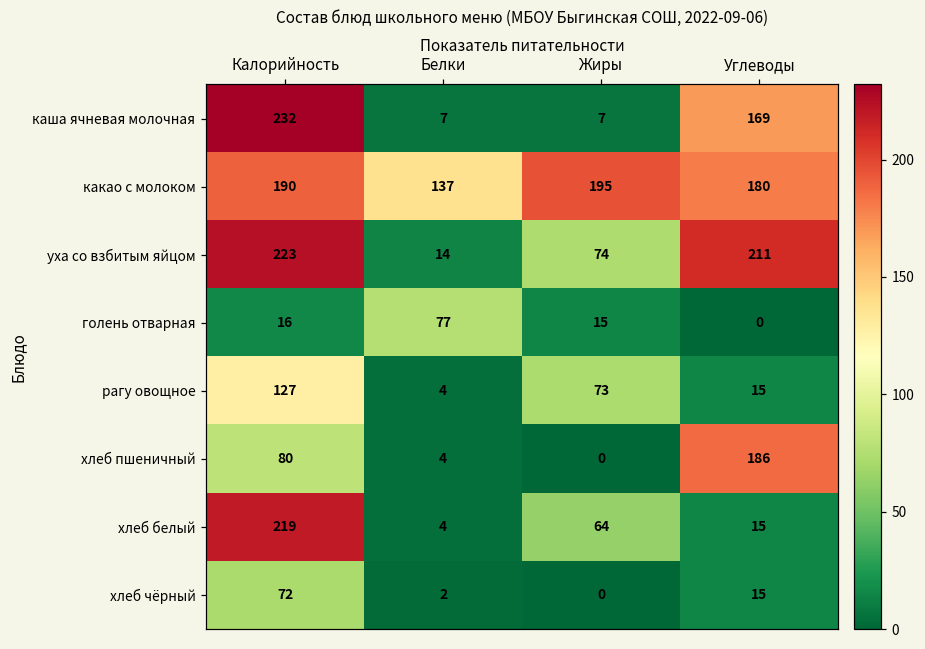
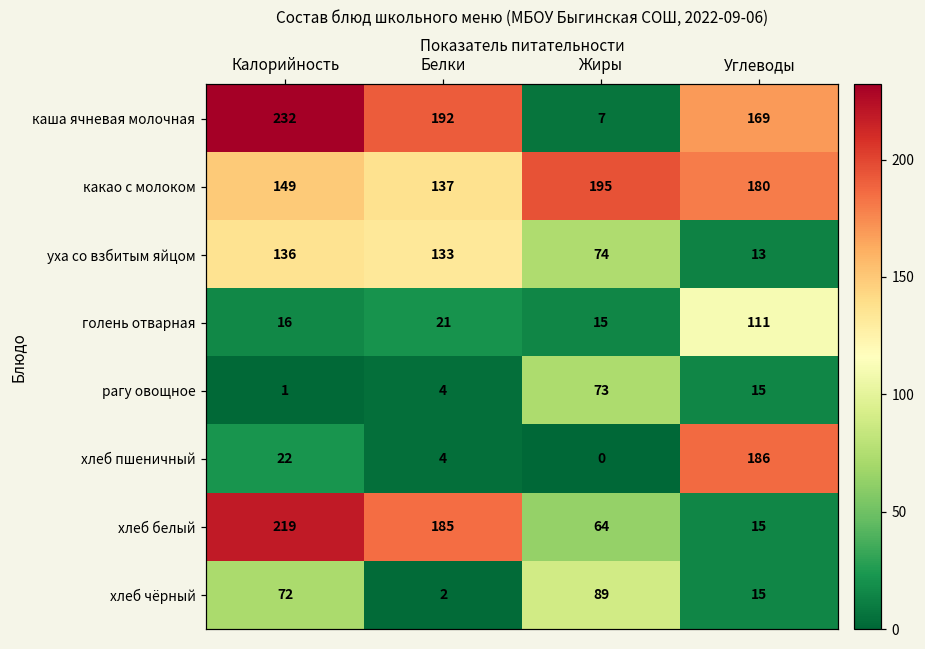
  {
    "каша ячневая молочная": {
      "Калорийность": 232,
-     "Белки": 7,
+     "Белки": 192,
      "Жиры": 7,
      "Углеводы": 169
    },
    "какао с молоком": {
-     "Калорийность": 190,
+     "Калорийность": 149,
      "Белки": 137,
      "Жиры": 195,
      "Углеводы": 180
    },
    "уха со взбитым яйцом": {
-     "Калорийность": 223,
-     "Белки": 14,
+     "Калорийность": 136,
+     "Белки": 133,
      "Жиры": 74,
-     "Углеводы": 211
+     "Углеводы": 13
    },
    "голень отварная": {
      "Калорийность": 16,
-     "Белки": 77,
+     "Белки": 21,
      "Жиры": 15,
-     "Углеводы": 0
+     "Углеводы": 111
    },
    "рагу овощное": {
-     "Калорийность": 127,
+     "Калорийность": 1,
      "Белки": 4,
      "Жиры": 73,
      "Углеводы": 15
    },
    "хлеб пшеничный": {
-     "Калорийность": 80,
+     "Калорийность": 22,
      "Белки": 4,
      "Жиры": 0,
      "Углеводы": 186
    },
    "хлеб белый": {
      "Калорийность": 219,
-     "Белки": 4,
+     "Белки": 185,
      "Жиры": 64,
      "Углеводы": 15
    },
    "хлеб чёрный": {
      "Калорийность": 72,
      "Белки": 2,
-     "Жиры": 0,
+     "Жиры": 89,
      "Углеводы": 15
    }
  }
